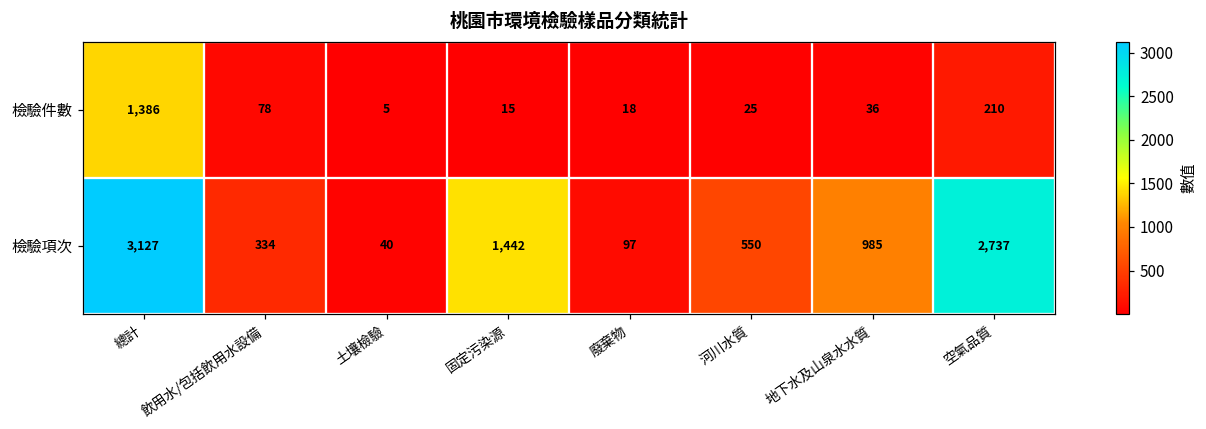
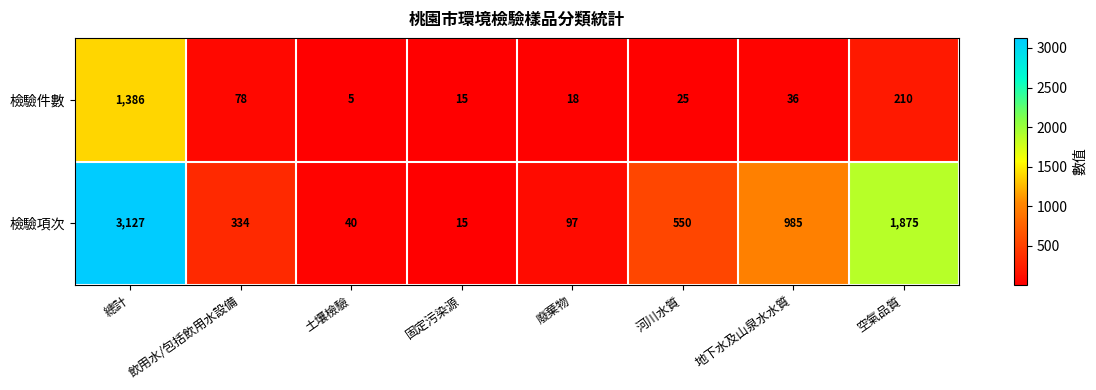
  {
    "檢驗件數": {
      "總計": "1,386",
      "飲用水/包括飲用水設備": "78",
      "土壤檢驗": "5",
      "固定污染源": "15",
      "廢棄物": "18",
      "河川水質": "25",
      "地下水及山泉水水質": "36",
      "空氣品質": "210"
    },
    "檢驗項次": {
      "總計": "3,127",
      "飲用水/包括飲用水設備": "334",
      "土壤檢驗": "40",
-     "固定污染源": "1,442",
+     "固定污染源": "15",
      "廢棄物": "97",
      "河川水質": "550",
      "地下水及山泉水水質": "985",
-     "空氣品質": "2,737"
+     "空氣品質": "1,875"
    }
  }
